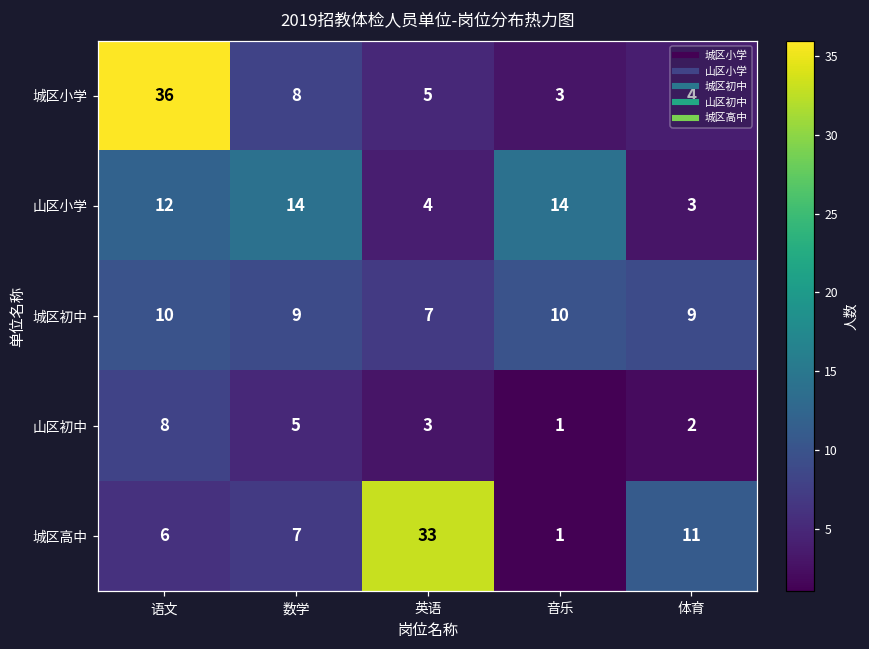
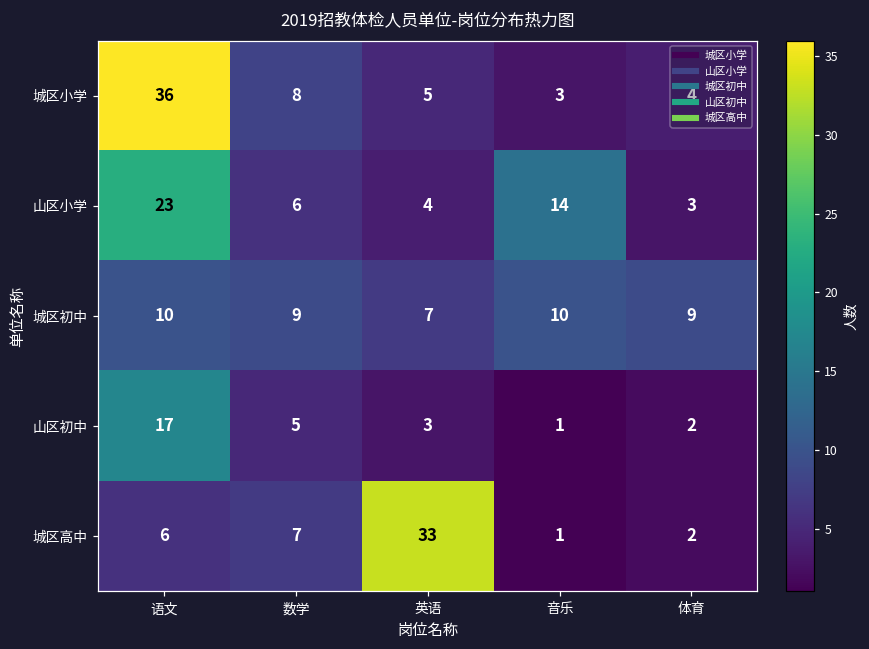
  {
    "城区小学": {
      "语文": 36,
      "数学": 8,
      "英语": 5,
      "音乐": 3
    },
    "山区小学": {
-     "语文": 12,
-     "数学": 14,
+     "语文": 23,
+     "数学": 6,
      "英语": 4,
      "音乐": 14,
      "体育": 3
    },
    "城区初中": {
      "语文": 10,
      "数学": 9,
      "英语": 7,
      "音乐": 10,
      "体育": 9
    },
    "山区初中": {
-     "语文": 8,
+     "语文": 17,
      "数学": 5,
      "英语": 3,
      "音乐": 1,
      "体育": 2
    },
    "城区高中": {
      "语文": 6,
      "数学": 7,
      "英语": 33,
      "音乐": 1,
-     "体育": 11
+     "体育": 2
    }
  }
